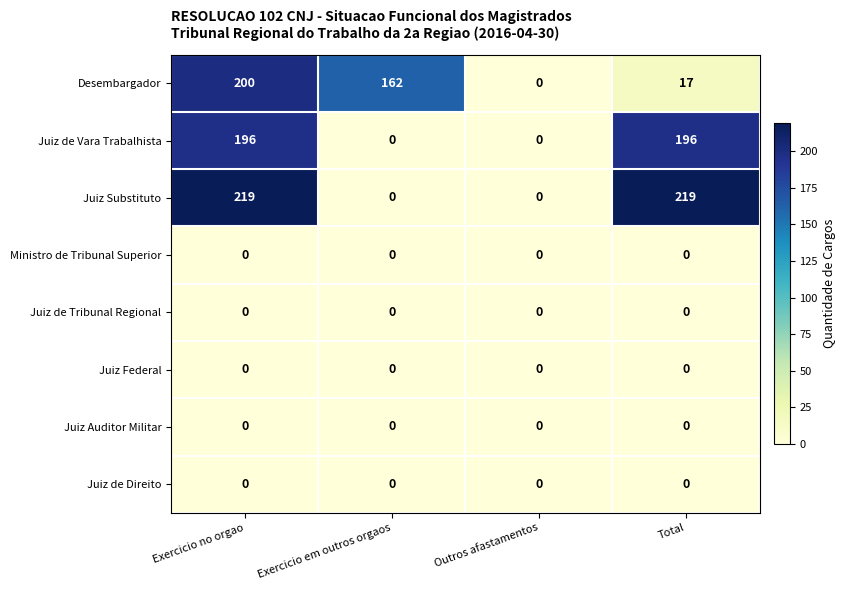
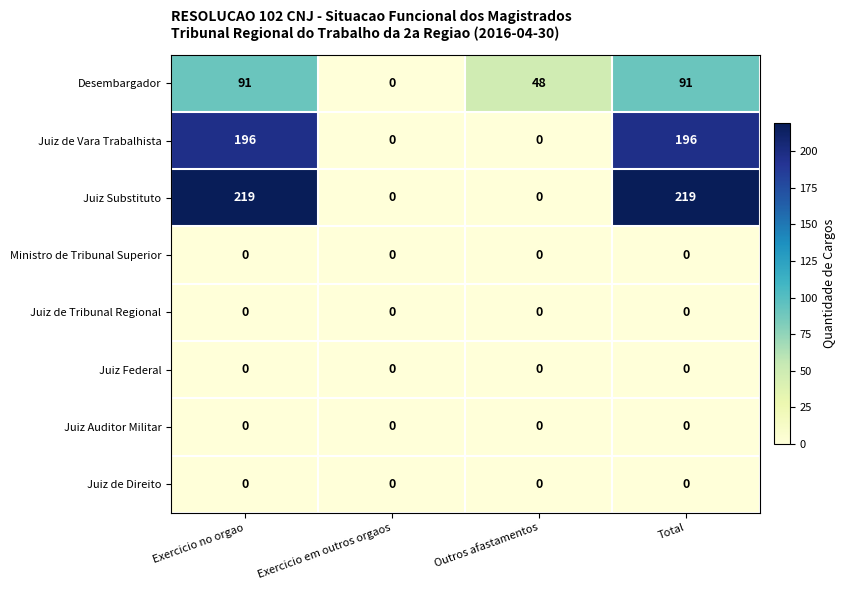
  {
    "Desembargador": {
-     "Exercicio no orgao": 200,
-     "Exercicio em outros orgaos": 162,
-     "Outros afastamentos": 0,
-     "Total": 17
+     "Exercicio no orgao": 91,
+     "Exercicio em outros orgaos": 0,
+     "Outros afastamentos": 48,
+     "Total": 91
    },
    "Juiz de Vara Trabalhista": {
      "Exercicio no orgao": 196,
      "Exercicio em outros orgaos": 0,
      "Outros afastamentos": 0,
      "Total": 196
    },
    "Juiz Substituto": {
      "Exercicio no orgao": 219,
      "Exercicio em outros orgaos": 0,
      "Outros afastamentos": 0,
      "Total": 219
    },
    "Ministro de Tribunal Superior": {
      "Exercicio no orgao": 0,
      "Exercicio em outros orgaos": 0,
      "Outros afastamentos": 0,
      "Total": 0
    },
    "Juiz de Tribunal Regional": {
      "Exercicio no orgao": 0,
      "Exercicio em outros orgaos": 0,
      "Outros afastamentos": 0,
      "Total": 0
    },
    "Juiz Federal": {
      "Exercicio no orgao": 0,
      "Exercicio em outros orgaos": 0,
      "Outros afastamentos": 0,
      "Total": 0
    },
    "Juiz Auditor Militar": {
      "Exercicio no orgao": 0,
      "Exercicio em outros orgaos": 0,
      "Outros afastamentos": 0,
      "Total": 0
    },
    "Juiz de Direito": {
      "Exercicio no orgao": 0,
      "Exercicio em outros orgaos": 0,
      "Outros afastamentos": 0,
      "Total": 0
    }
  }
